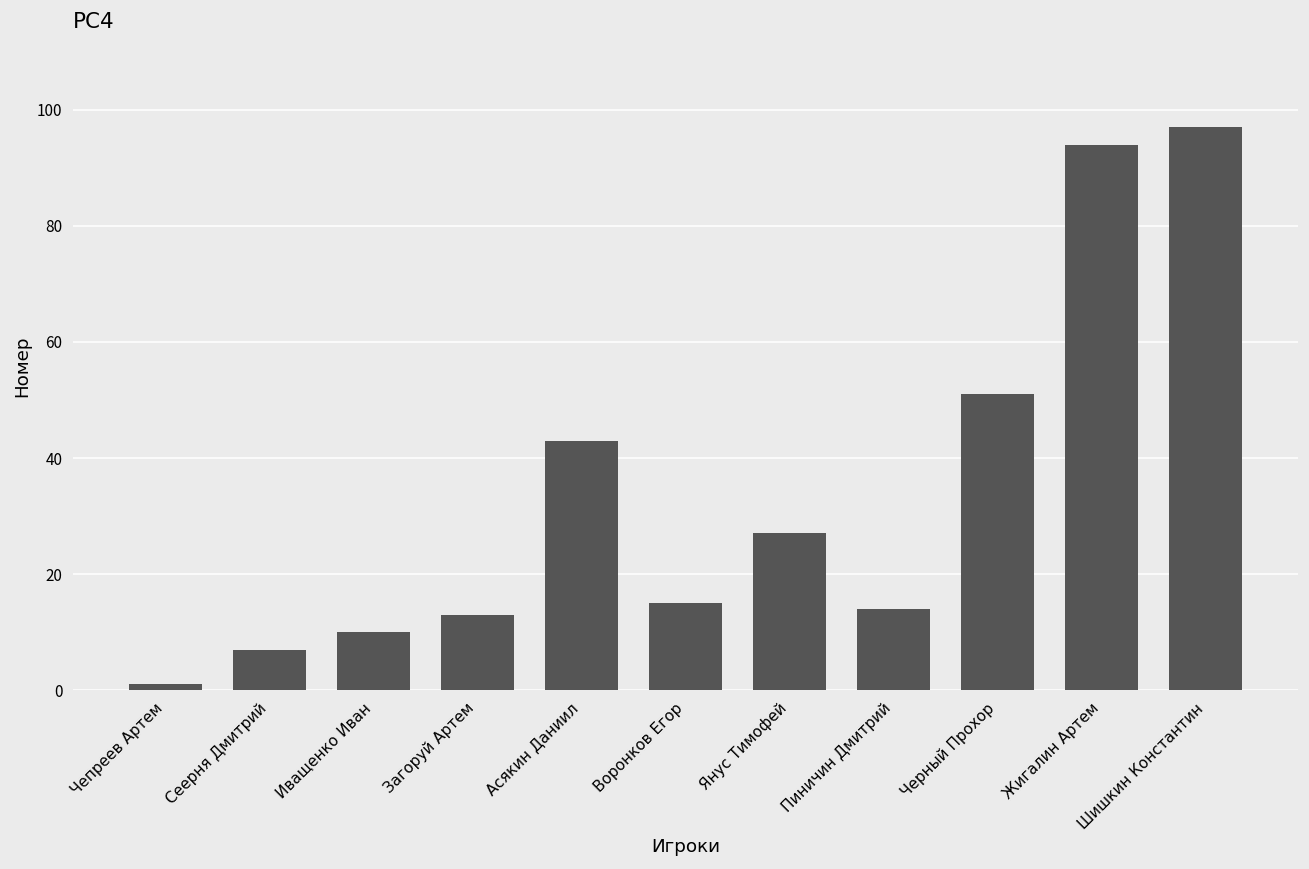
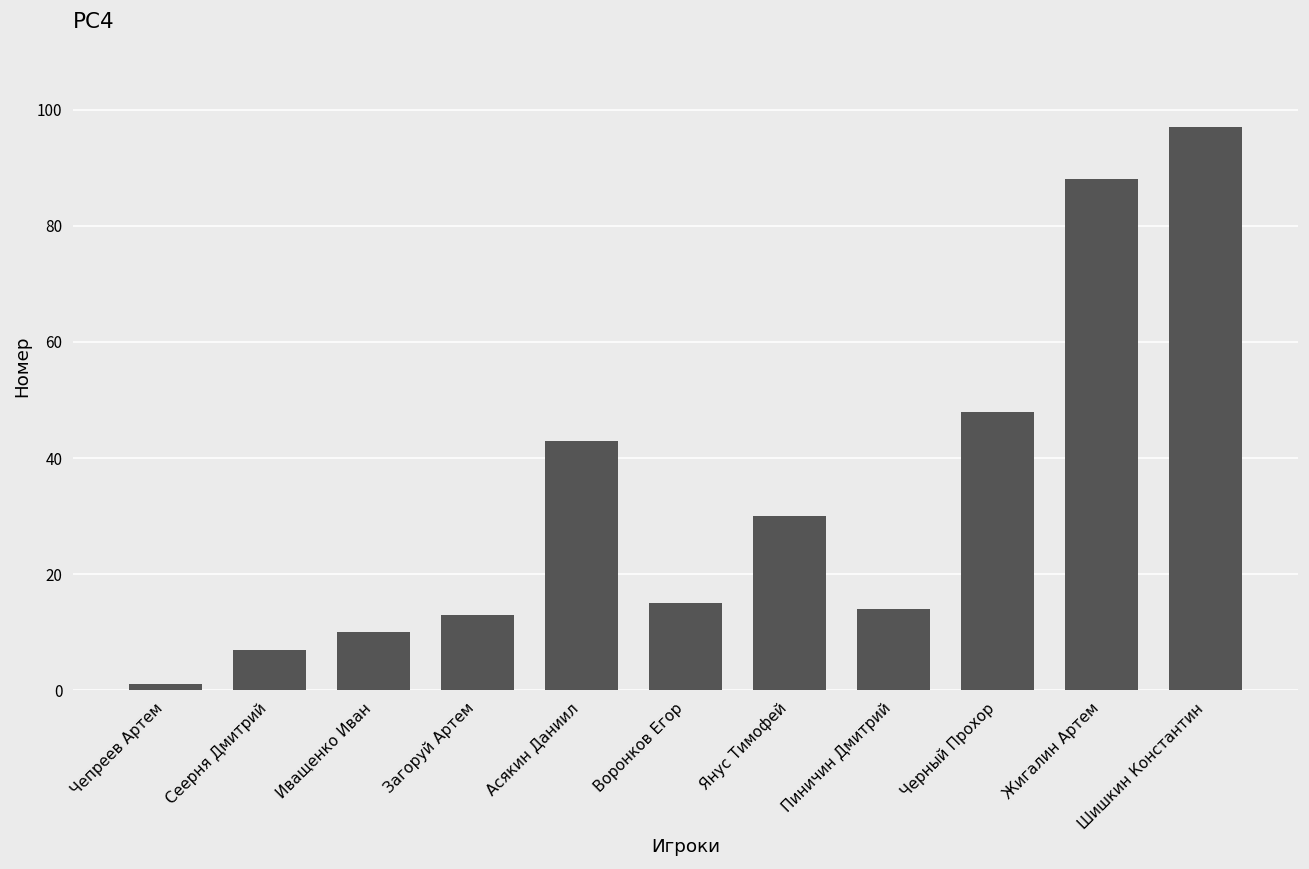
  {
    "Чепреев Артем": 1,
    "Сеерня Дмитрий": 7,
    "Иващенко Иван": 10,
    "Загоруй Артем": 13,
    "Асякин Даниил": 43,
    "Воронков Егор": 15,
-   "Янус Тимофей": 27,
+   "Янус Тимофей": 30,
    "Пиничин Дмитрий": 14,
-   "Черный Прохор": 51,
-   "Жигалин Артем": 94,
+   "Черный Прохор": 48,
+   "Жигалин Артем": 88,
    "Шишкин Константин": 97
  }
